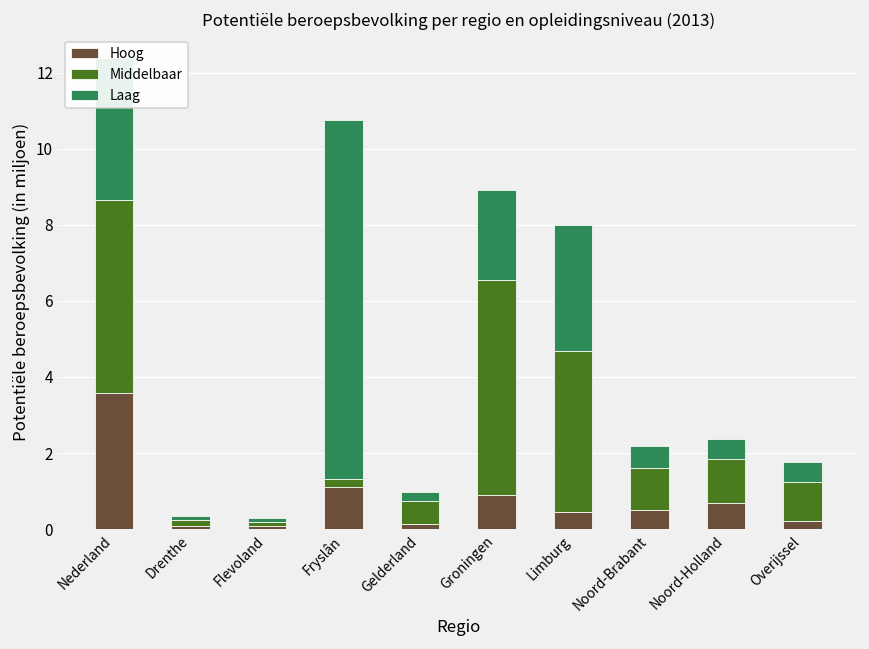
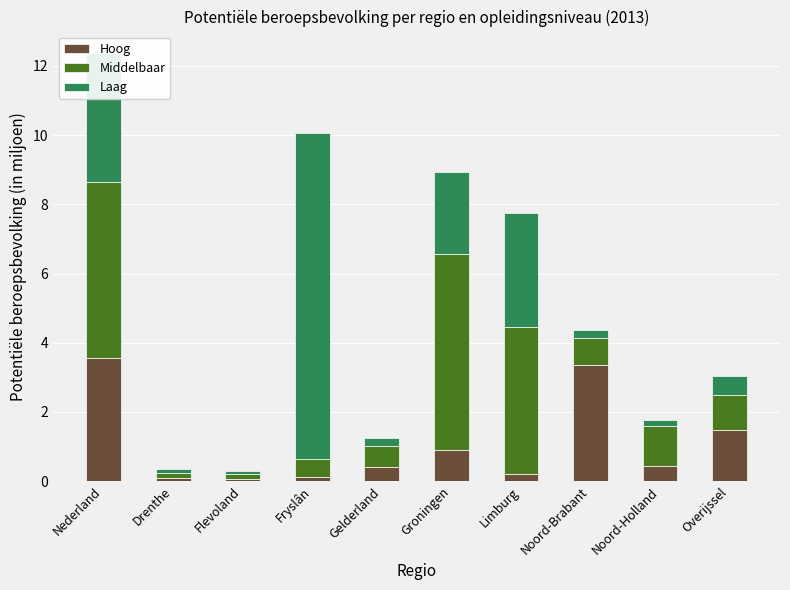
  {
    "Hoog": {
      "Nederland": 3.6,
      "Drenthe": 0.1,
-     "Fryslân": 1.1,
-     "Gelderland": 0.1,
+     "Fryslân": 0.1,
+     "Gelderland": 0.4,
      "Groningen": 0.9,
-     "Limburg": 0.4,
-     "Noord-Brabant": 0.5,
-     "Noord-Holland": 0.7,
-     "Overijssel": 0.2
+     "Limburg": 0.2,
+     "Noord-Brabant": 3.4,
+     "Noord-Holland": 0.4,
+     "Overijssel": 1.5
    },
    "Middelbaar": {
      "Nederland": 5.1,
      "Drenthe": 0.2,
      "Flevoland": 0.1,
-     "Fryslân": 0.2,
+     "Fryslân": 0.5,
      "Gelderland": 0.6,
      "Groningen": 5.7,
      "Limburg": 4.2,
-     "Noord-Brabant": 1.1,
+     "Noord-Brabant": 0.8,
      "Noord-Holland": 1.2,
      "Overijssel": 1.0
    },
    "Laag": {
      "Drenthe": 0.1,
      "Flevoland": 0.1,
      "Fryslân": 9.4,
      "Gelderland": 0.2,
      "Groningen": 2.4,
      "Limburg": 3.3,
-     "Noord-Brabant": 0.6,
-     "Noord-Holland": 0.5,
+     "Noord-Brabant": 0.2,
+     "Noord-Holland": 0.2,
      "Overijssel": 0.5
    }
  }
